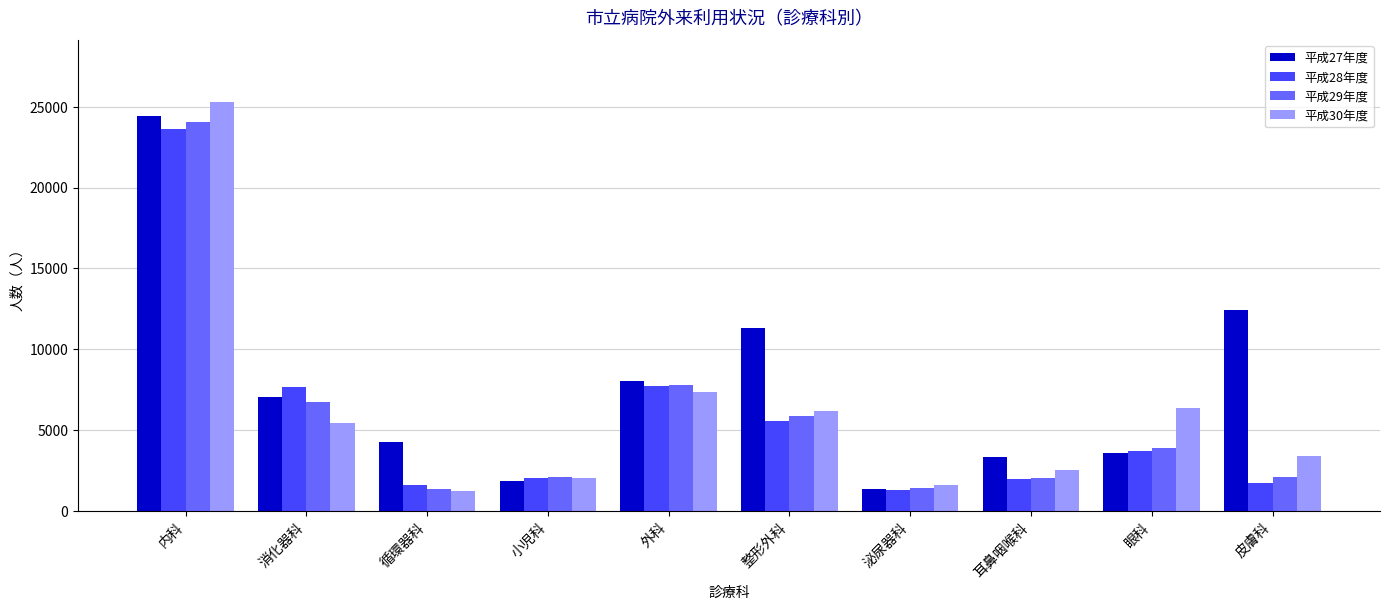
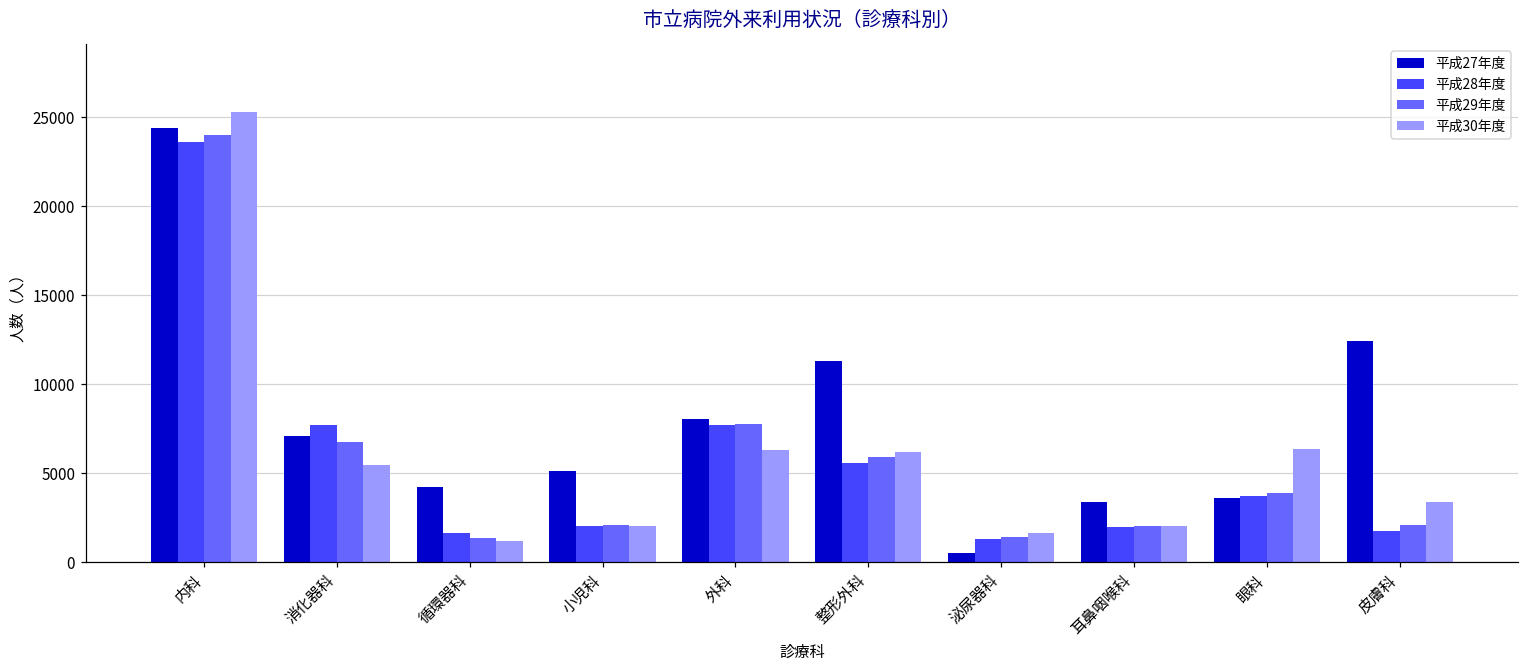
  {
    "平成27年度": {
      "内科": 24400,
      "消化器科": 7100,
      "循環器科": 4200,
-     "小児科": 1800,
+     "小児科": 5100,
      "外科": 8000,
      "整形外科": 11300,
-     "泌尿器科": 1300,
+     "泌尿器科": 500,
      "耳鼻咽喉科": 3400,
      "眼科": 3600,
      "皮膚科": 12400
    },
    "平成30年度": {
      "内科": 25300,
      "消化器科": 5500,
      "循環器科": 1200,
      "小児科": 2000,
-     "外科": 7300,
+     "外科": 6300,
      "整形外科": 6200,
      "泌尿器科": 1600,
-     "耳鼻咽喉科": 2500,
+     "耳鼻咽喉科": 2000,
      "眼科": 6400,
      "皮膚科": 3400
    }
  }
